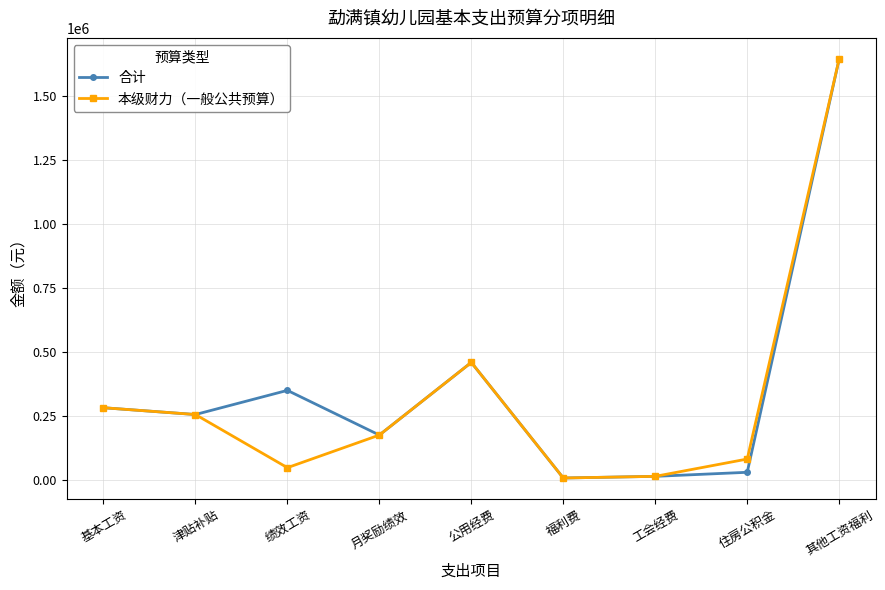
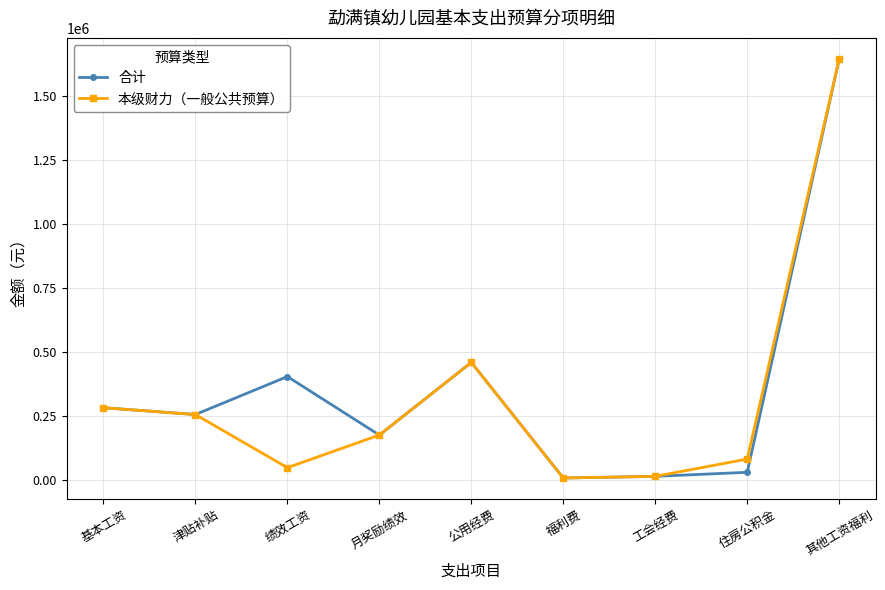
  {
    "合计": {
-     "绩效工资": 350000,
+     "绩效工资": 400000,
      "住房公积金": 30000
    },
    "本级财力（一般公共预算）": {
      "绩效工资": 50000,
      "住房公积金": 80000
    }
  }
